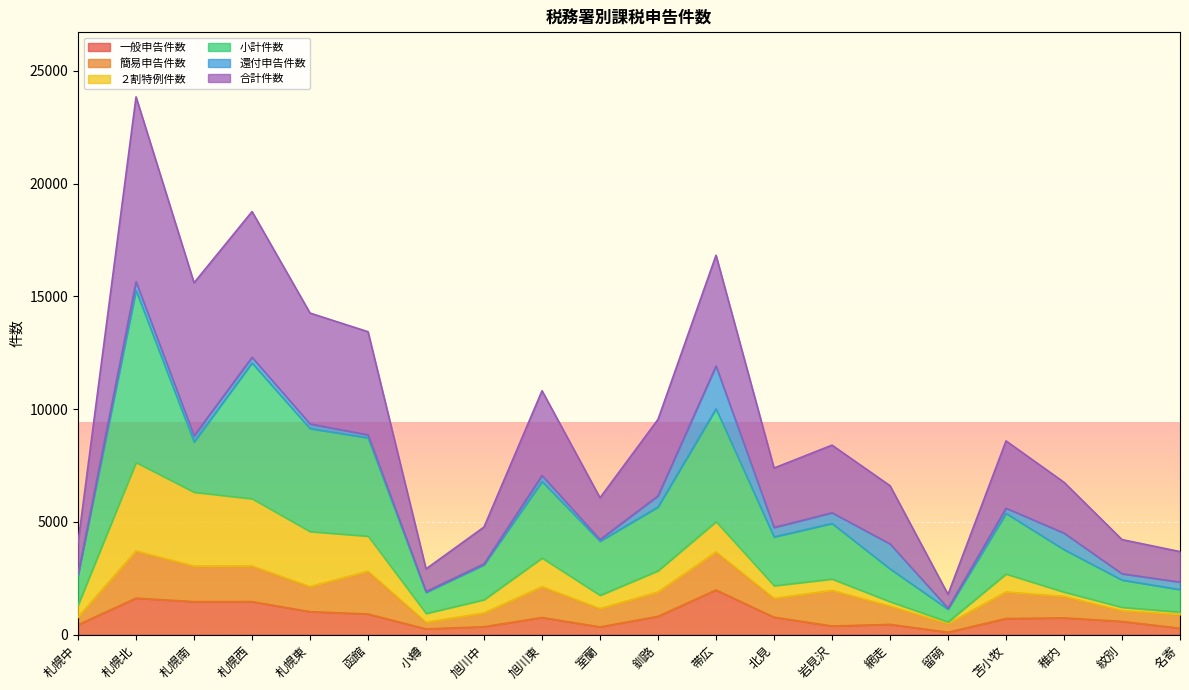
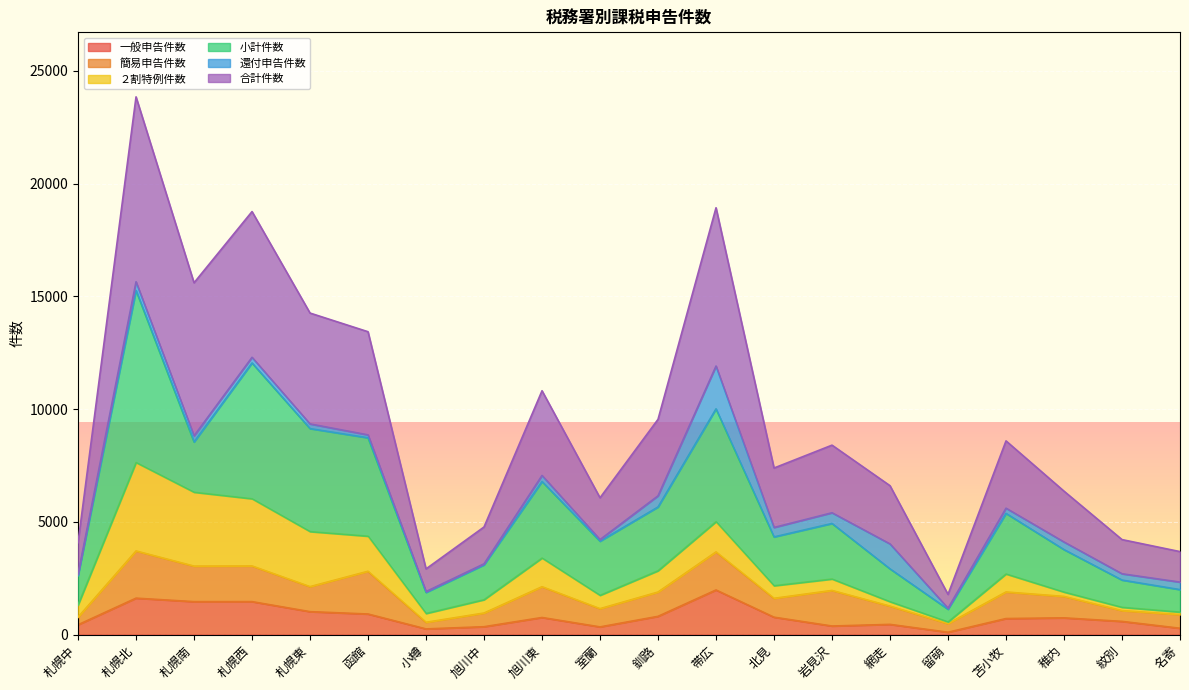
  {
    "２割特例件数": {
      "札幌中": 500,
      "札幌北": 3900,
      "札幌南": 3300,
      "札幌西": 3000,
      "札幌東": 2400,
      "函館": 1600,
      "小樽": 400,
      "旭川中": 600,
      "旭川東": 1300,
      "室蘭": 600,
      "釧路": 900,
      "帯広": 1300,
      "北見": 600,
      "岩見沢": 500,
      "網走": 200,
      "苫小牧": 800,
      "稚内": 200,
      "紋別": 100
    },
    "小計件数": {
      "札幌北": 7600,
      "札幌南": 2200,
      "札幌西": 6000,
      "札幌東": 4600,
      "函館": 4400,
      "旭川東": 3400,
      "釧路": 2800,
      "帯広": 5000,
      "北見": 2200,
      "岩見沢": 2500,
      "網走": 1500,
      "苫小牧": 2700,
      "稚内": 1900,
      "紋別": 1200,
      "名寄": 1000
    },
    "還付申告件数": {
      "札幌北": 400,
      "札幌南": 300,
      "札幌西": 300,
      "札幌東": 200,
      "函館": 100,
      "旭川東": 300,
      "釧路": 500,
      "帯広": 1900,
      "北見": 400,
      "岩見沢": 500,
      "網走": 1100,
      "苫小牧": 200,
-     "稚内": 700,
+     "稚内": 300,
      "紋別": 300,
      "名寄": 300
    },
    "合計件数": {
      "札幌中": 1400,
      "札幌北": 8200,
      "札幌南": 6800,
      "札幌西": 6500,
      "札幌東": 4900,
      "函館": 4600,
      "小樽": 1000,
      "旭川中": 1600,
      "旭川東": 3800,
      "室蘭": 1900,
      "釧路": 3400,
-     "帯広": 4900,
+     "帯広": 7000,
      "北見": 2600,
      "岩見沢": 3000,
      "網走": 2600,
      "留萌": 600,
      "苫小牧": 3000,
      "稚内": 2300,
      "紋別": 1500,
      "名寄": 1400
    }
  }
